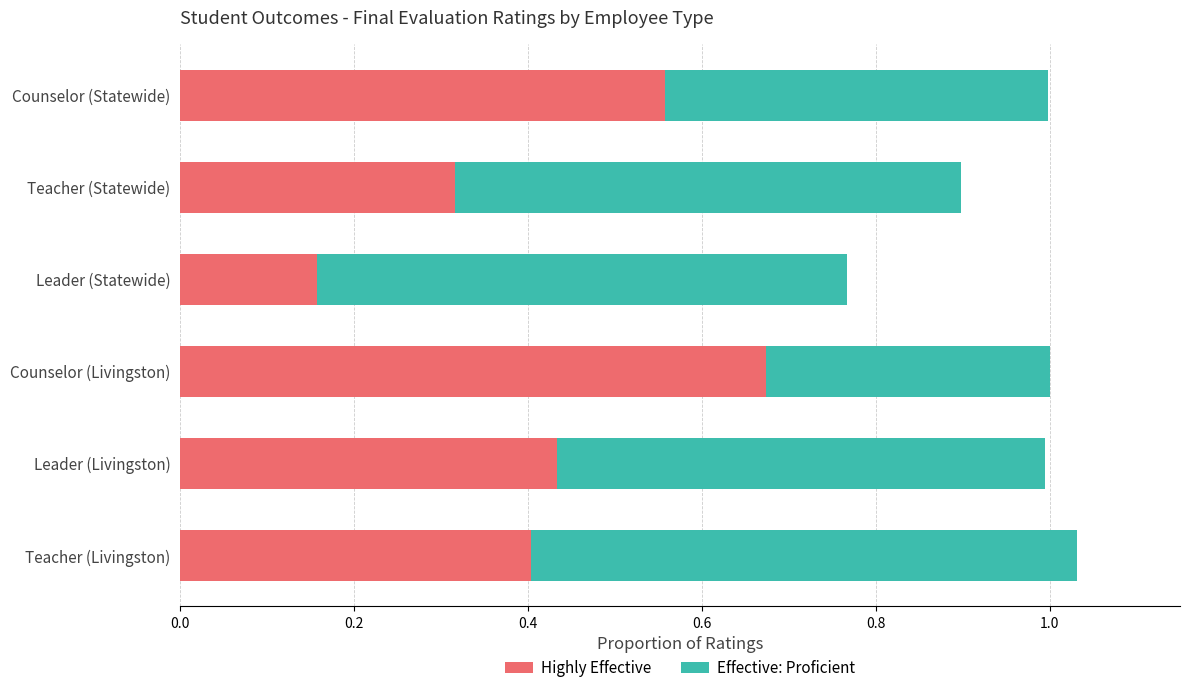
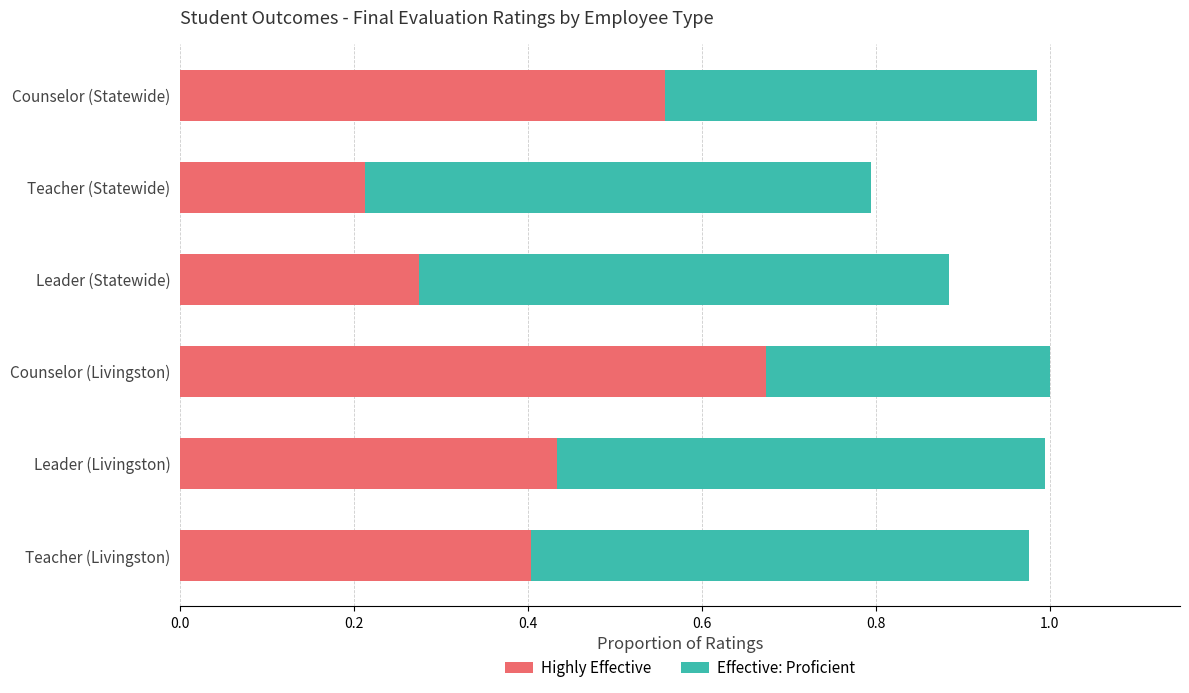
  {
    "Highly Effective": {
      "Counselor (Statewide)": 0.56,
-     "Teacher (Statewide)": 0.32,
-     "Leader (Statewide)": 0.16,
+     "Teacher (Statewide)": 0.21,
+     "Leader (Statewide)": 0.27,
      "Counselor (Livingston)": 0.67,
      "Leader (Livingston)": 0.43,
      "Teacher (Livingston)": 0.40
    },
    "Effective: Proficient": {
-     "Counselor (Statewide)": 0.44,
+     "Counselor (Statewide)": 0.43,
      "Teacher (Statewide)": 0.58,
      "Leader (Statewide)": 0.61,
      "Counselor (Livingston)": 0.33,
      "Leader (Livingston)": 0.56,
-     "Teacher (Livingston)": 0.63
+     "Teacher (Livingston)": 0.57
    }
  }
